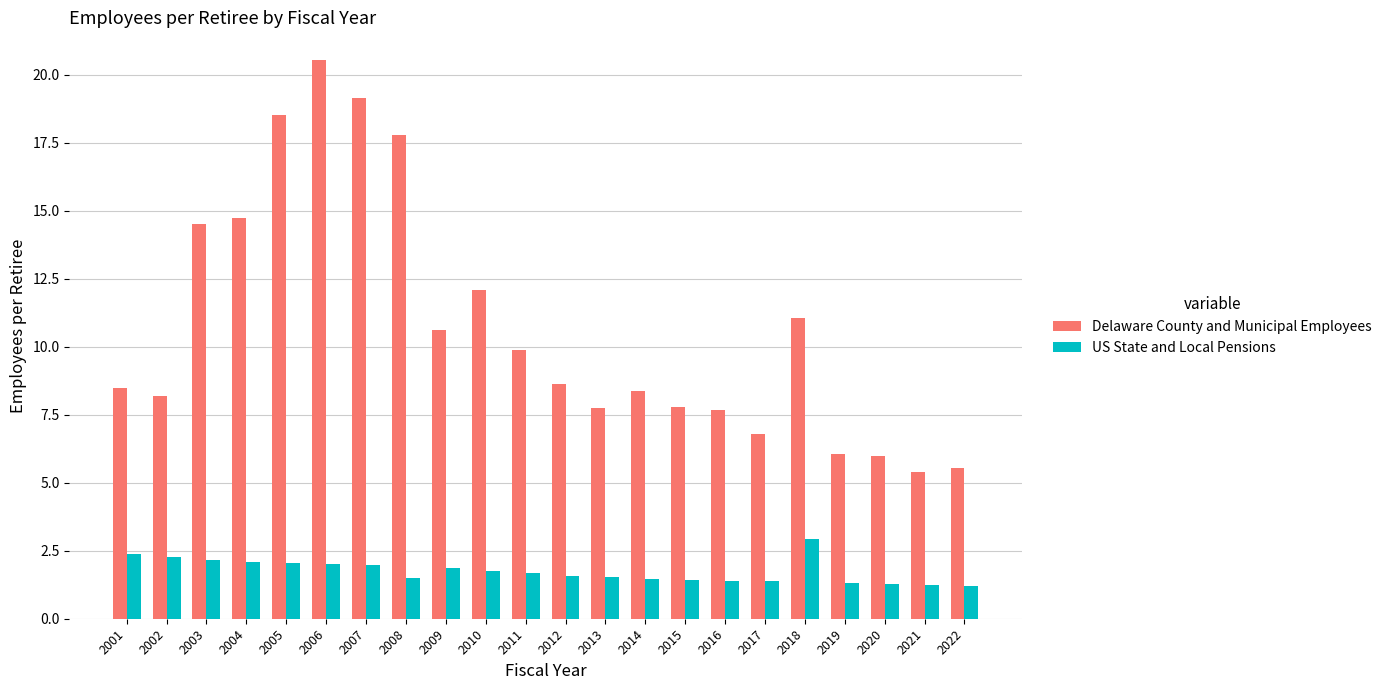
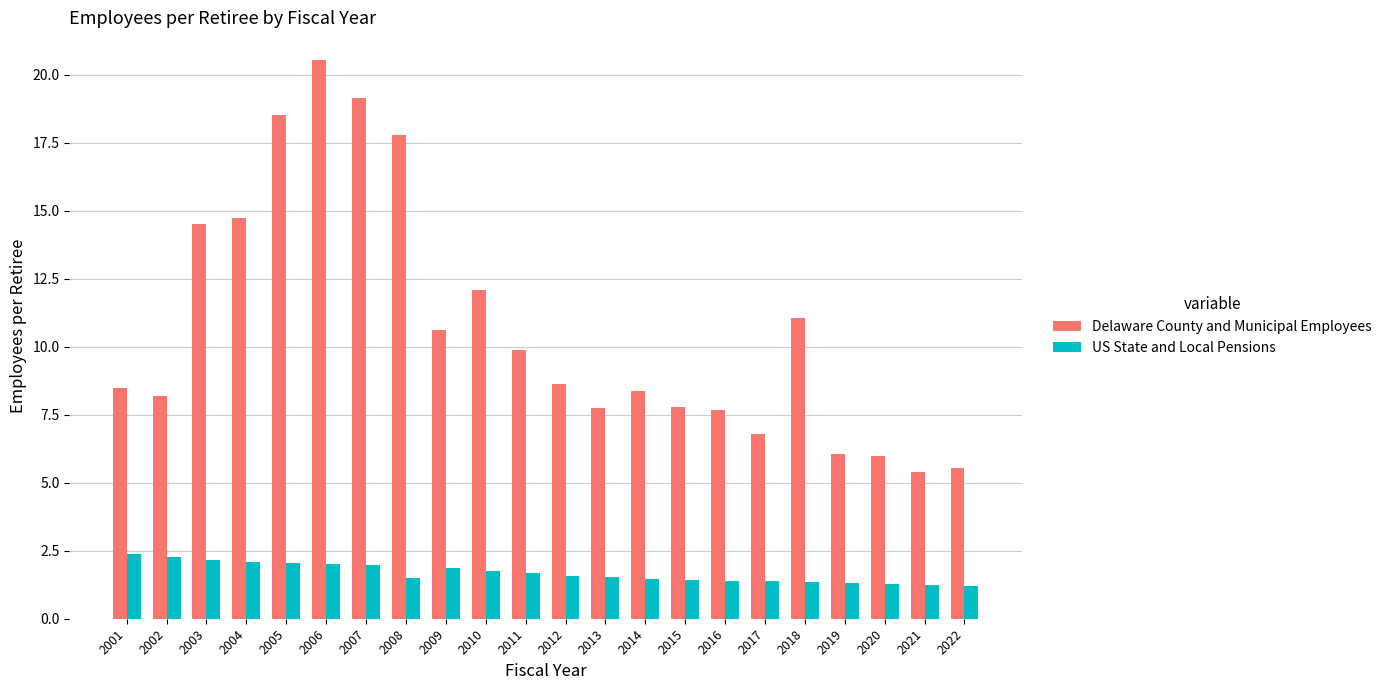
  {
    "Delaware County and Municipal Employees": {
      "2001": 8.5,
      "2002": 8.2,
      "2003": 14.5,
      "2004": 14.7,
      "2005": 18.5,
      "2006": 20.5,
      "2007": 19.1,
      "2008": 17.8,
      "2009": 10.6,
      "2010": 12.1,
      "2011": 9.9,
      "2012": 8.6,
      "2013": 7.8,
      "2014": 8.4,
      "2015": 7.8,
      "2016": 7.7,
      "2017": 6.8,
      "2018": 11.1,
      "2019": 6.1,
      "2020": 6.0,
      "2021": 5.4,
      "2022": 5.5
    },
    "US State and Local Pensions": {
      "2001": 2.4,
      "2002": 2.3,
      "2003": 2.2,
      "2004": 2.1,
      "2005": 2.1,
      "2006": 2.0,
      "2007": 2.0,
      "2008": 1.5,
      "2009": 1.9,
      "2010": 1.8,
      "2011": 1.7,
      "2012": 1.6,
      "2013": 1.5,
      "2014": 1.4,
      "2015": 1.4,
      "2016": 1.4,
      "2017": 1.4,
-     "2018": 2.9,
+     "2018": 1.3,
      "2019": 1.3,
      "2020": 1.3,
      "2021": 1.2,
      "2022": 1.2
    }
  }
